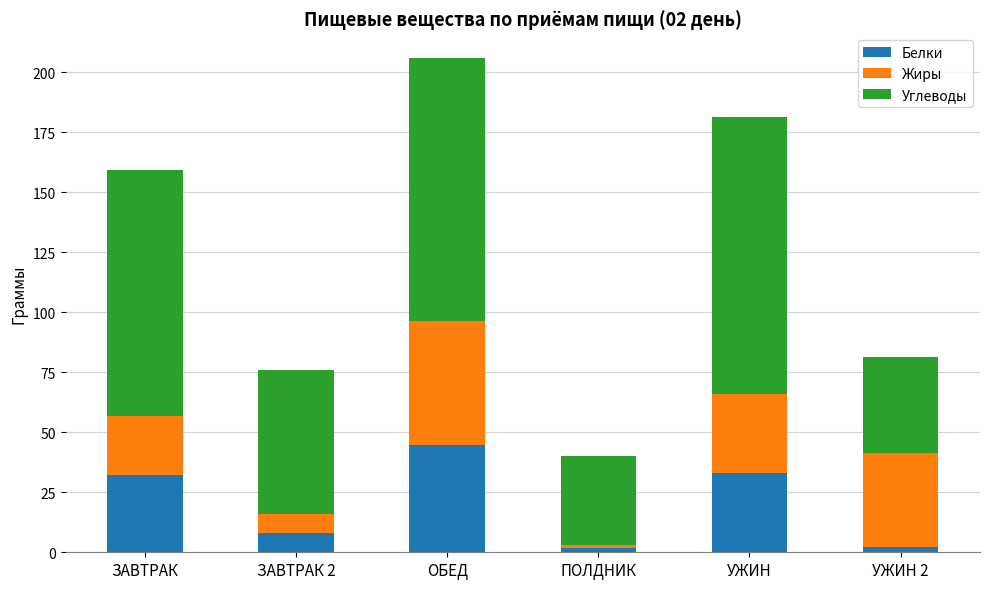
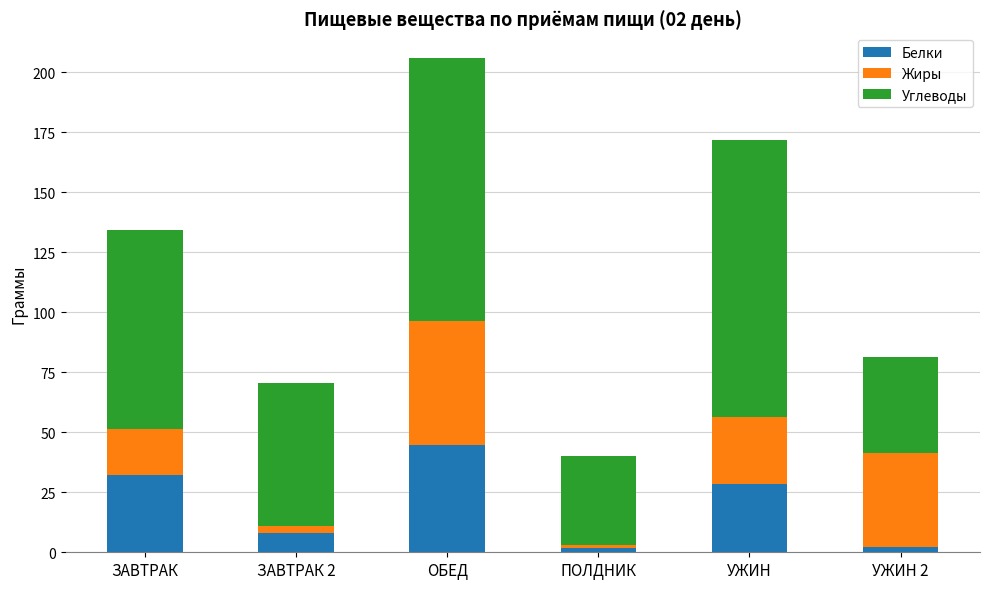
  {
    "Белки": {
      "ЗАВТРАК": 32,
      "ЗАВТРАК 2": 8,
      "ОБЕД": 45,
      "ПОЛДНИК": 2,
-     "УЖИН": 33,
+     "УЖИН": 28,
      "УЖИН 2": 2
    },
    "Жиры": {
-     "ЗАВТРАК": 25,
-     "ЗАВТРАК 2": 8,
+     "ЗАВТРАК": 19,
+     "ЗАВТРАК 2": 3,
      "ОБЕД": 51,
      "ПОЛДНИК": 1,
-     "УЖИН": 33,
+     "УЖИН": 28,
      "УЖИН 2": 39
    },
    "Углеводы": {
-     "ЗАВТРАК": 102,
+     "ЗАВТРАК": 83,
      "ЗАВТРАК 2": 60,
      "ОБЕД": 110,
      "ПОЛДНИК": 37,
      "УЖИН": 115,
      "УЖИН 2": 40
    }
  }
